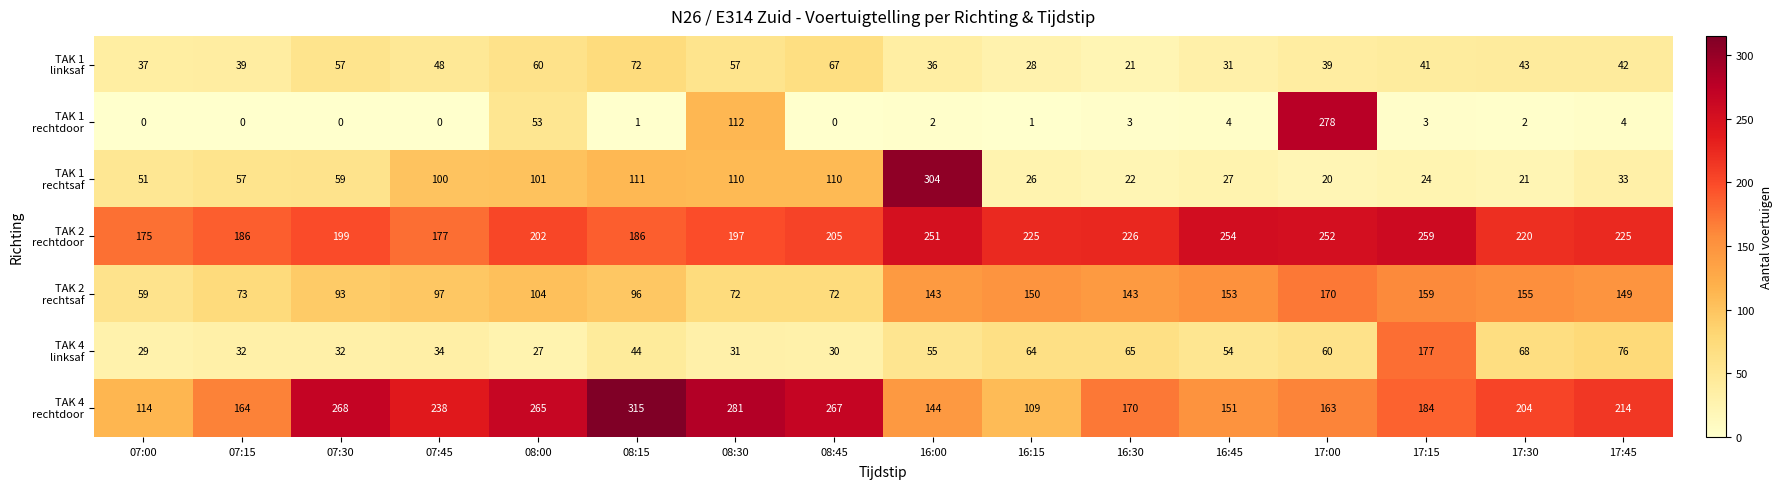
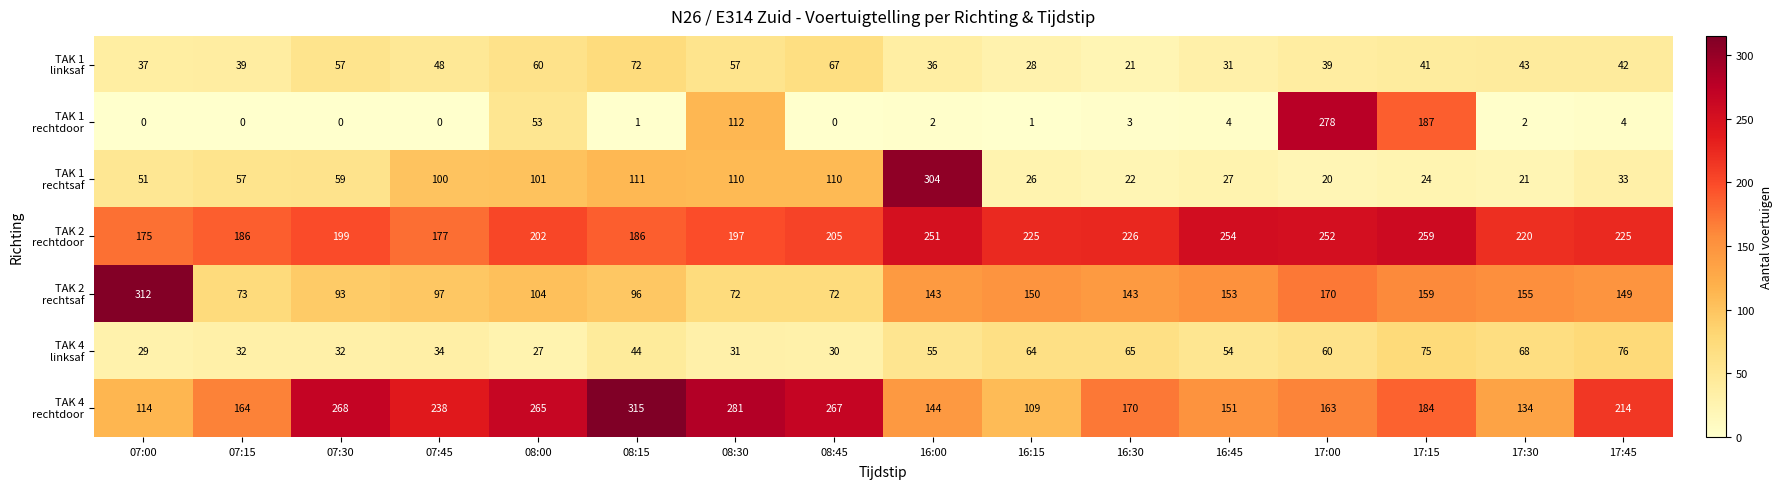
  {
    "TAK 1 linksaf": {
      "07:00": 37,
      "07:15": 39,
      "07:30": 57,
      "07:45": 48,
      "08:00": 60,
      "08:15": 72,
      "08:30": 57,
      "08:45": 67,
      "16:00": 36,
      "16:15": 28,
      "16:30": 21,
      "16:45": 31,
      "17:00": 39,
      "17:15": 41,
      "17:30": 43,
      "17:45": 42
    },
    "TAK 1 rechtdoor": {
      "07:00": 0,
      "07:15": 0,
      "07:30": 0,
      "07:45": 0,
      "08:00": 53,
      "08:15": 1,
      "08:30": 112,
      "08:45": 0,
      "16:00": 2,
      "16:15": 1,
      "16:30": 3,
      "16:45": 4,
      "17:00": 278,
-     "17:15": 3,
+     "17:15": 187,
      "17:30": 2,
      "17:45": 4
    },
    "TAK 1 rechtsaf": {
      "07:00": 51,
      "07:15": 57,
      "07:30": 59,
      "07:45": 100,
      "08:00": 101,
      "08:15": 111,
      "08:30": 110,
      "08:45": 110,
      "16:00": 304,
      "16:15": 26,
      "16:30": 22,
      "16:45": 27,
      "17:00": 20,
      "17:15": 24,
      "17:30": 21,
      "17:45": 33
    },
    "TAK 2 rechtdoor": {
      "07:00": 175,
      "07:15": 186,
      "07:30": 199,
      "07:45": 177,
      "08:00": 202,
      "08:15": 186,
      "08:30": 197,
      "08:45": 205,
      "16:00": 251,
      "16:15": 225,
      "16:30": 226,
      "16:45": 254,
      "17:00": 252,
      "17:15": 259,
      "17:30": 220,
      "17:45": 225
    },
    "TAK 2 rechtsaf": {
-     "07:00": 59,
+     "07:00": 312,
      "07:15": 73,
      "07:30": 93,
      "07:45": 97,
      "08:00": 104,
      "08:15": 96,
      "08:30": 72,
      "08:45": 72,
      "16:00": 143,
      "16:15": 150,
      "16:30": 143,
      "16:45": 153,
      "17:00": 170,
      "17:15": 159,
      "17:30": 155,
      "17:45": 149
    },
    "TAK 4 linksaf": {
      "07:00": 29,
      "07:15": 32,
      "07:30": 32,
      "07:45": 34,
      "08:00": 27,
      "08:15": 44,
      "08:30": 31,
      "08:45": 30,
      "16:00": 55,
      "16:15": 64,
      "16:30": 65,
      "16:45": 54,
      "17:00": 60,
-     "17:15": 177,
+     "17:15": 75,
      "17:30": 68,
      "17:45": 76
    },
    "TAK 4 rechtdoor": {
      "07:00": 114,
      "07:15": 164,
      "07:30": 268,
      "07:45": 238,
      "08:00": 265,
      "08:15": 315,
      "08:30": 281,
      "08:45": 267,
      "16:00": 144,
      "16:15": 109,
      "16:30": 170,
      "16:45": 151,
      "17:00": 163,
      "17:15": 184,
-     "17:30": 204,
+     "17:30": 134,
      "17:45": 214
    }
  }
